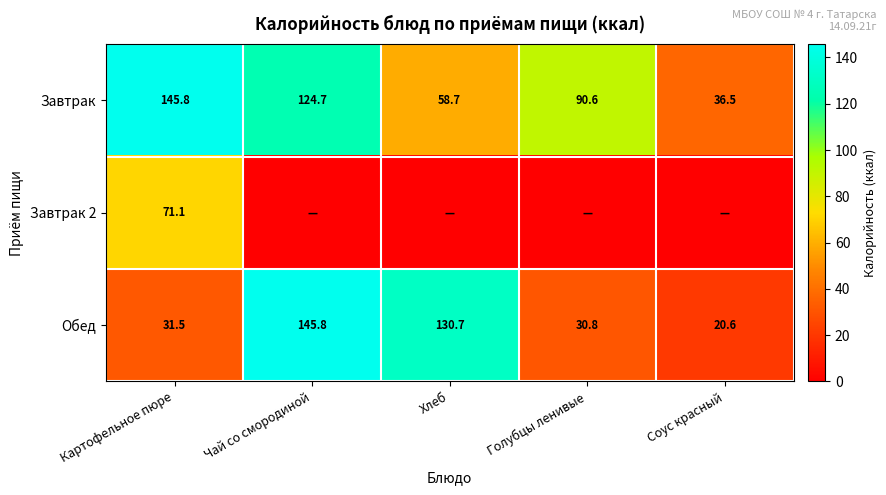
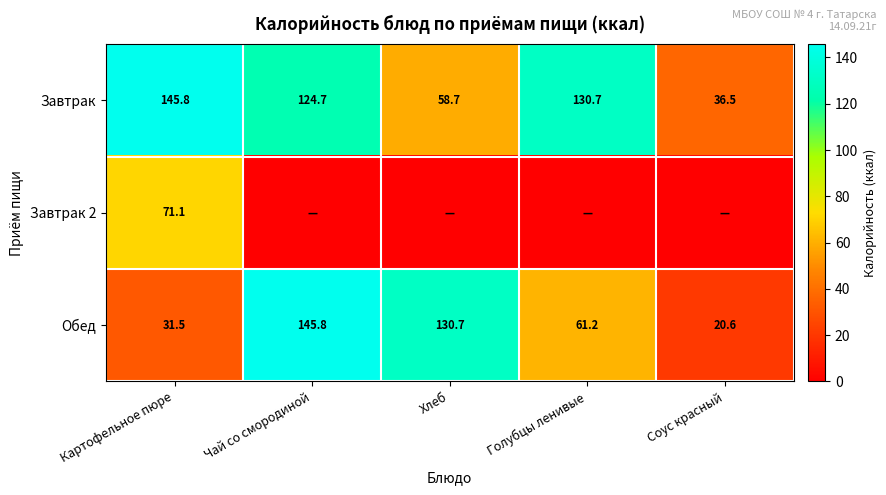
  {
    "Завтрак": {
      "Картофельное пюре": 145.8,
      "Чай со смородиной": 124.7,
      "Хлеб": 58.7,
-     "Голубцы ленивые": 90.6,
+     "Голубцы ленивые": 130.7,
      "Соус красный": 36.5
    },
    "Завтрак 2": {
      "Картофельное пюре": 71.1
    },
    "Обед": {
      "Картофельное пюре": 31.5,
      "Чай со смородиной": 145.8,
      "Хлеб": 130.7,
-     "Голубцы ленивые": 30.8,
+     "Голубцы ленивые": 61.2,
      "Соус красный": 20.6
    }
  }
